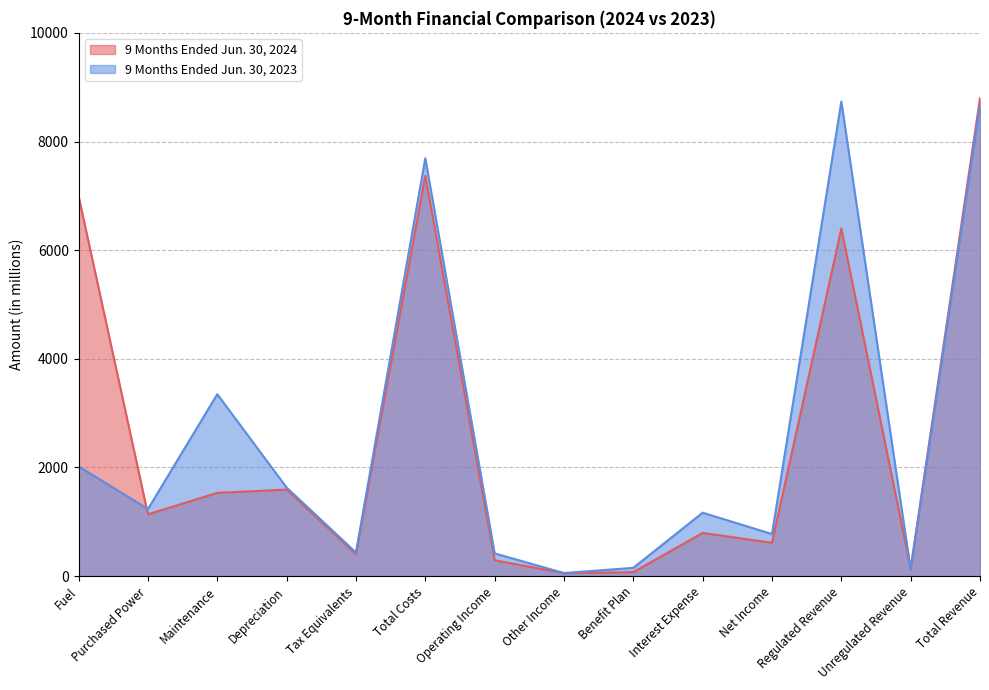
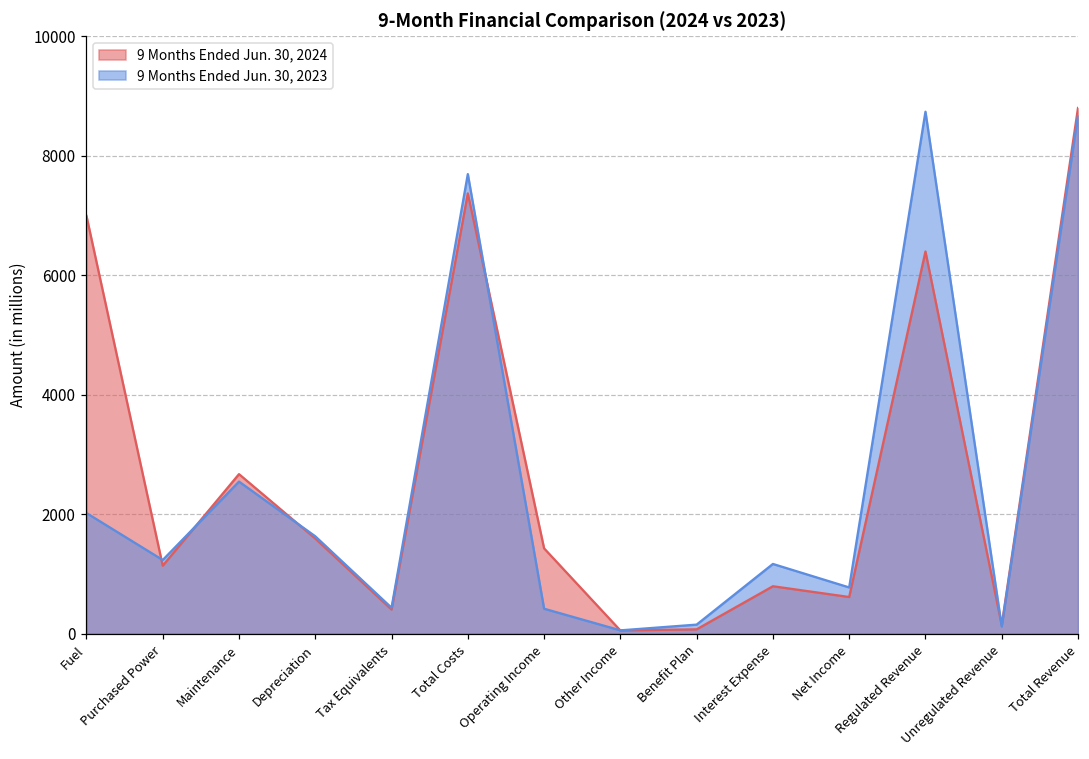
  {
    "9 Months Ended Jun. 30, 2024": {
      "Fuel": 7000,
      "Purchased Power": 1100,
-     "Maintenance": 1500,
+     "Maintenance": 2700,
      "Total Costs": 7400,
-     "Operating Income": 300,
+     "Operating Income": 1400,
      "Benefit Plan": 100,
      "Interest Expense": 800,
      "Net Income": 600,
      "Regulated Revenue": 6400,
      "Total Revenue": 8800
    },
    "9 Months Ended Jun. 30, 2023": {
      "Fuel": 2000,
      "Purchased Power": 1200,
-     "Maintenance": 3300,
+     "Maintenance": 2500,
      "Total Costs": 7700,
      "Operating Income": 400,
      "Benefit Plan": 200,
      "Interest Expense": 1200,
      "Net Income": 800,
      "Regulated Revenue": 8700,
      "Total Revenue": 8700
    }
  }
